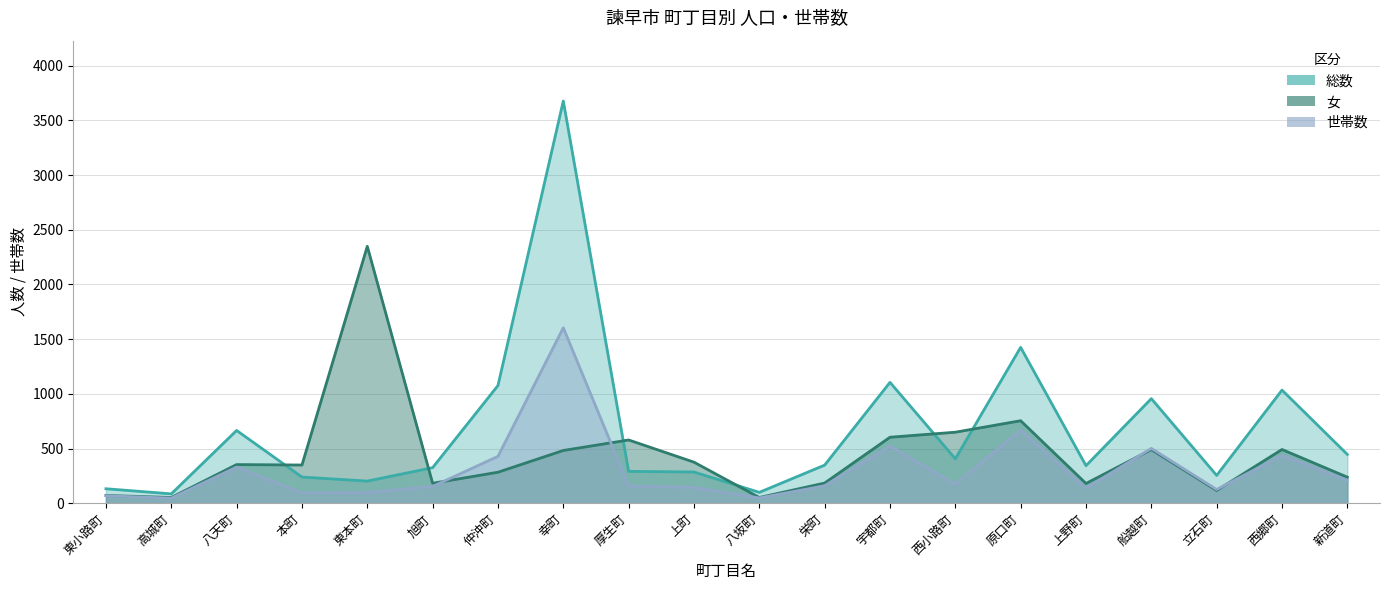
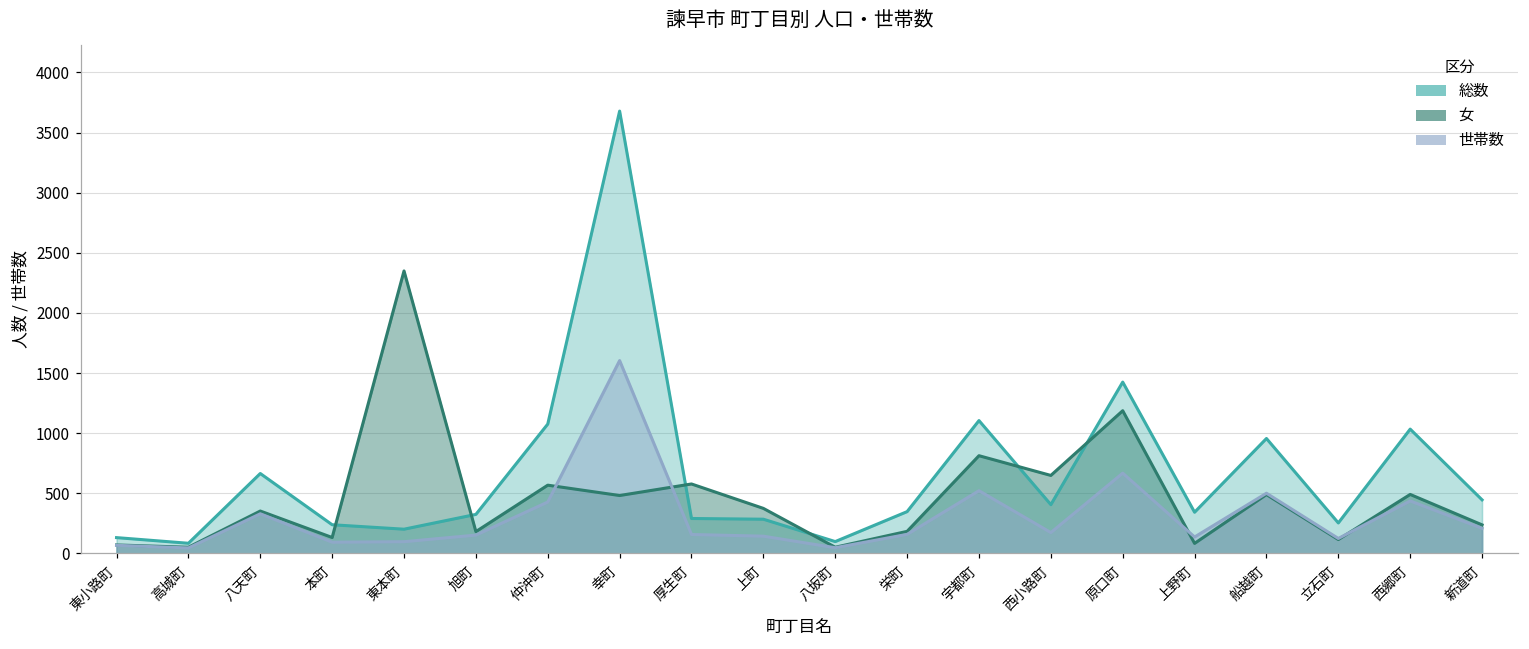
  {
    "女": {
-     "本町": 350,
+     "本町": 130,
      "東本町": 2350,
      "旭町": 180,
-     "仲沖町": 280,
+     "仲沖町": 570,
      "幸町": 480,
      "厚生町": 580,
      "上町": 380,
      "栄町": 180,
-     "宇都町": 600,
+     "宇都町": 810,
      "西小路町": 650,
-     "原口町": 750,
-     "上野町": 180,
+     "原口町": 1190,
+     "上野町": 80,
      "西郷町": 490,
      "新道町": 240
    }
  }
